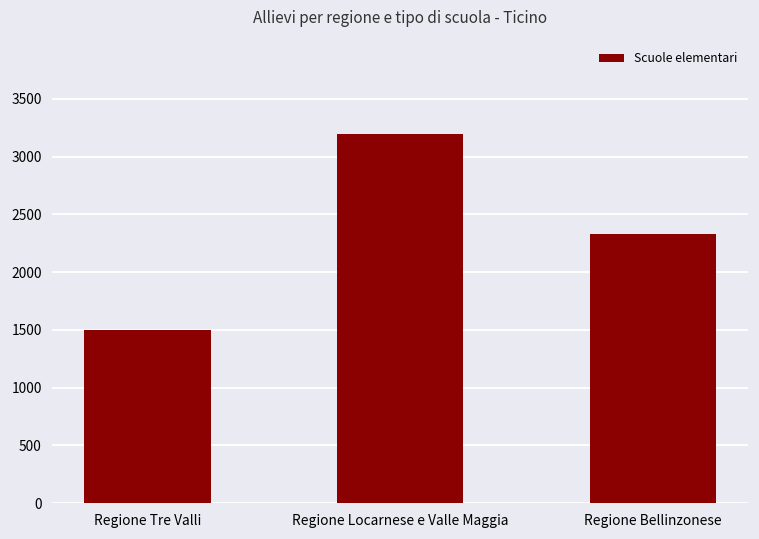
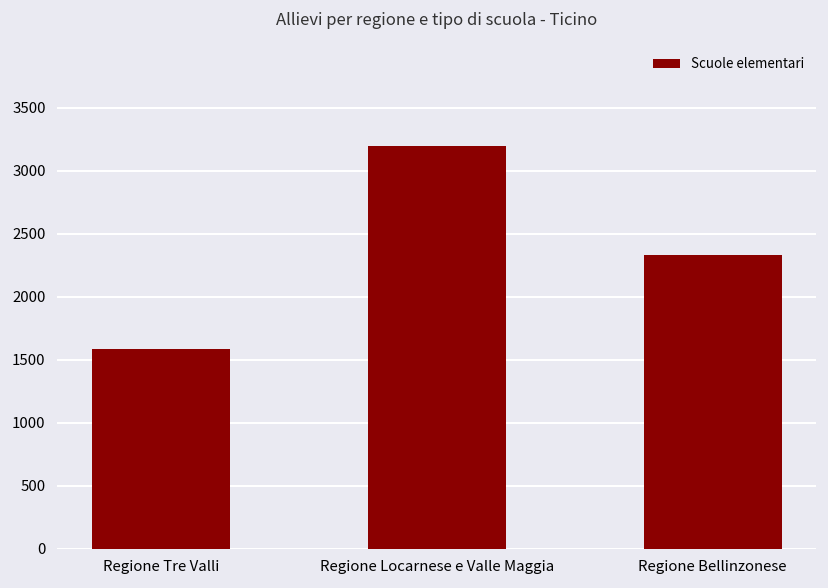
  {
-   "Regione Tre Valli": 1500,
+   "Regione Tre Valli": 1590,
    "Regione Locarnese e Valle Maggia": 3200,
    "Regione Bellinzonese": 2330
  }
